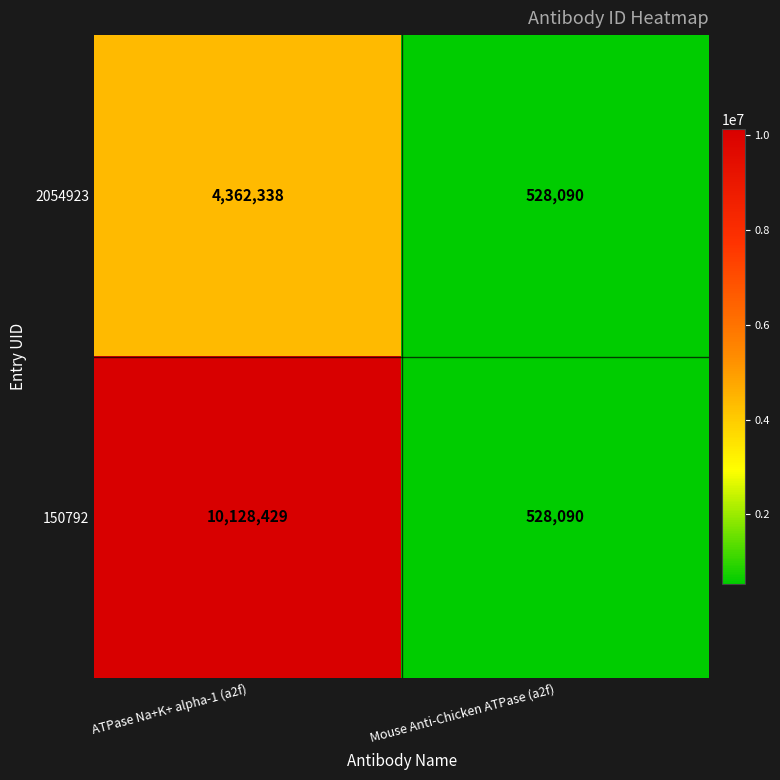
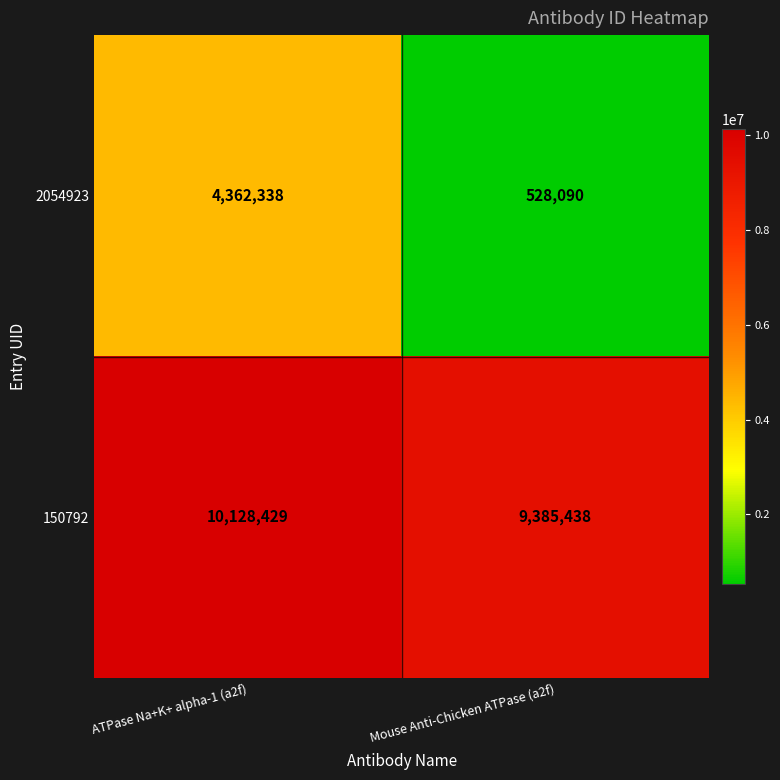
  {
    "2054923": {
      "ATPase Na+K+ alpha-1 (a2f)": "4,362,338",
      "Mouse Anti-Chicken ATPase (a2f)": "528,090"
    },
    "150792": {
      "ATPase Na+K+ alpha-1 (a2f)": "10,128,429",
-     "Mouse Anti-Chicken ATPase (a2f)": "528,090"
+     "Mouse Anti-Chicken ATPase (a2f)": "9,385,438"
    }
  }
